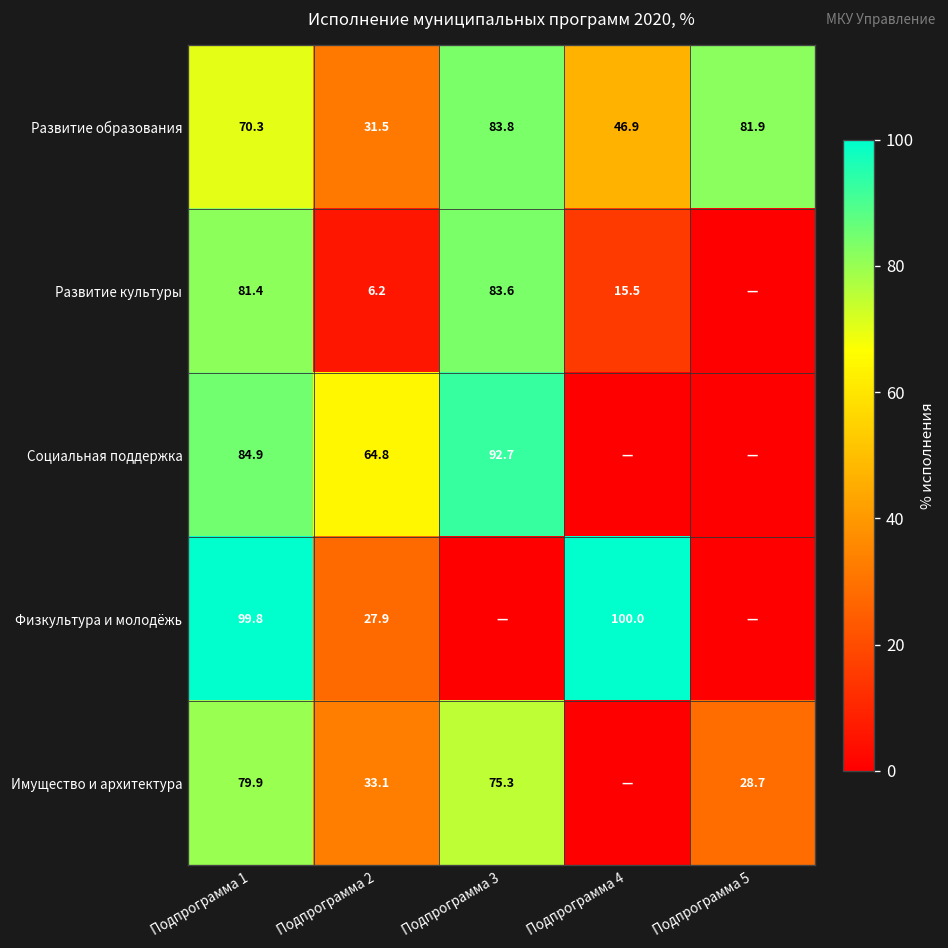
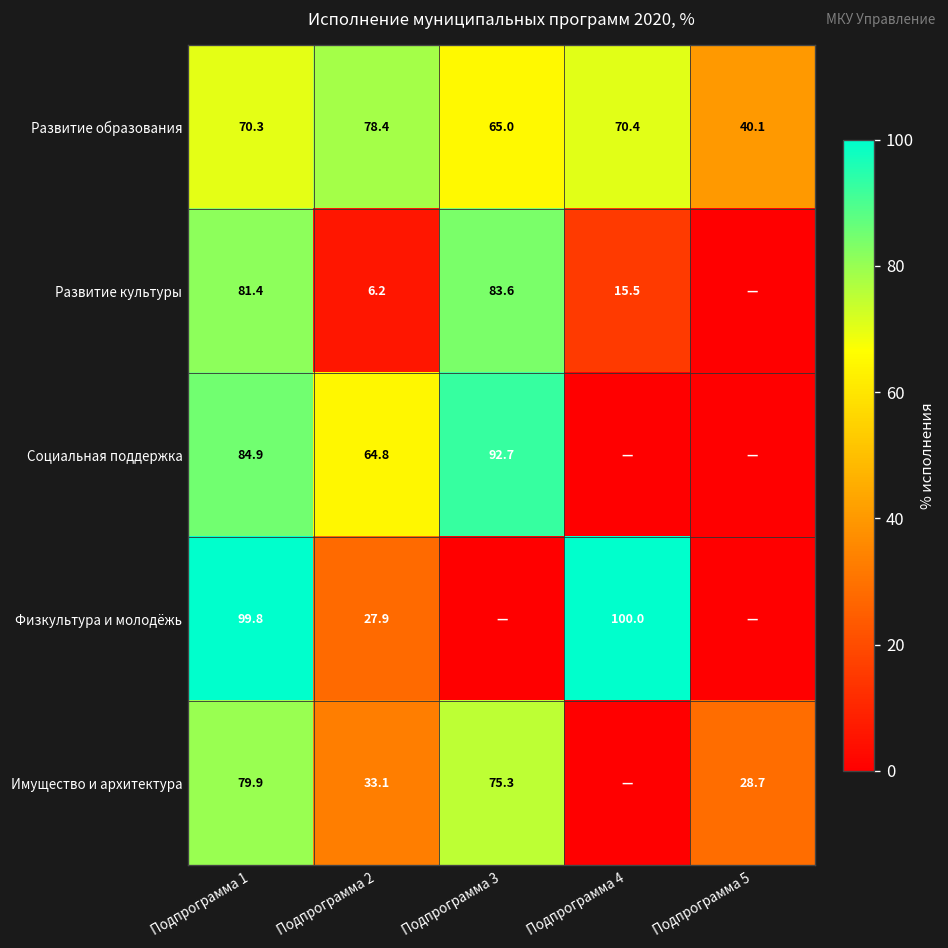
  {
    "Развитие образования": {
      "Подпрограмма 1": 70.3,
-     "Подпрограмма 2": 31.5,
-     "Подпрограмма 3": 83.8,
-     "Подпрограмма 4": 46.9,
-     "Подпрограмма 5": 81.9
+     "Подпрограмма 2": 78.4,
+     "Подпрограмма 3": 65.0,
+     "Подпрограмма 4": 70.4,
+     "Подпрограмма 5": 40.1
    },
    "Развитие культуры": {
      "Подпрограмма 1": 81.4,
      "Подпрограмма 2": 6.2,
      "Подпрограмма 3": 83.6,
      "Подпрограмма 4": 15.5
    },
    "Социальная поддержка": {
      "Подпрограмма 1": 84.9,
      "Подпрограмма 2": 64.8,
      "Подпрограмма 3": 92.7
    },
    "Физкультура и молодёжь": {
      "Подпрограмма 1": 99.8,
      "Подпрограмма 2": 27.9,
      "Подпрограмма 4": 100.0
    },
    "Имущество и архитектура": {
      "Подпрограмма 1": 79.9,
      "Подпрограмма 2": 33.1,
      "Подпрограмма 3": 75.3,
      "Подпрограмма 5": 28.7
    }
  }
